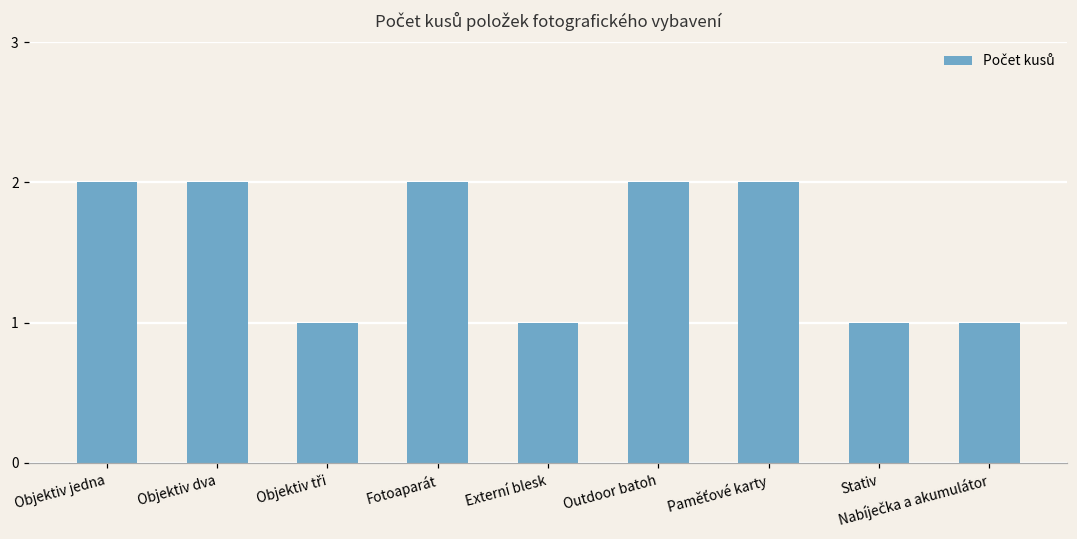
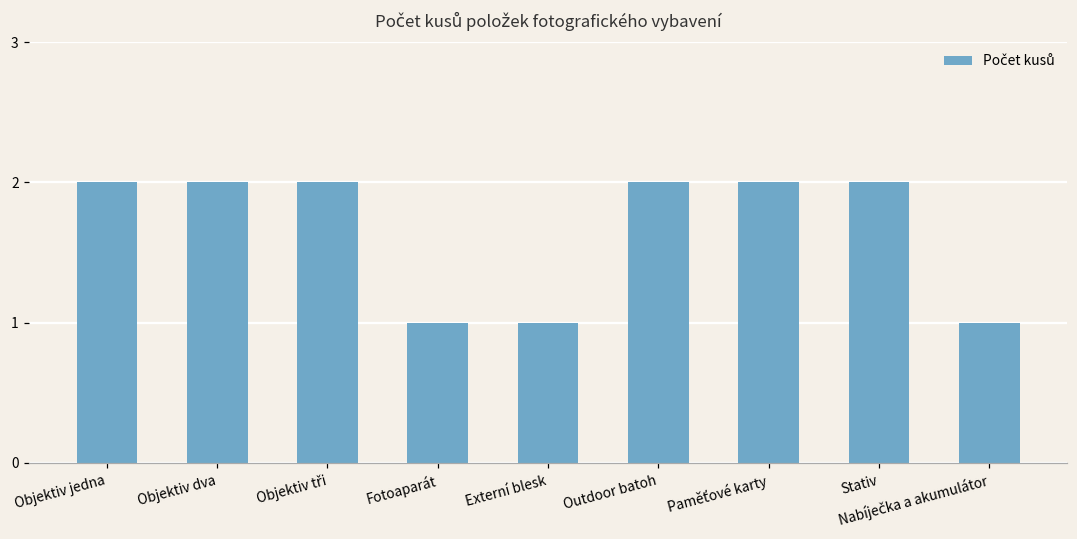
  {
    "Objektiv jedna": 2,
    "Objektiv dva": 2,
-   "Objektiv tři": 1,
-   "Fotoaparát": 2,
+   "Objektiv tři": 2,
+   "Fotoaparát": 1,
    "Externí blesk": 1,
    "Outdoor batoh": 2,
    "Paměťové karty": 2,
-   "Stativ": 1,
+   "Stativ": 2,
    "Nabíječka a akumulátor": 1
  }
